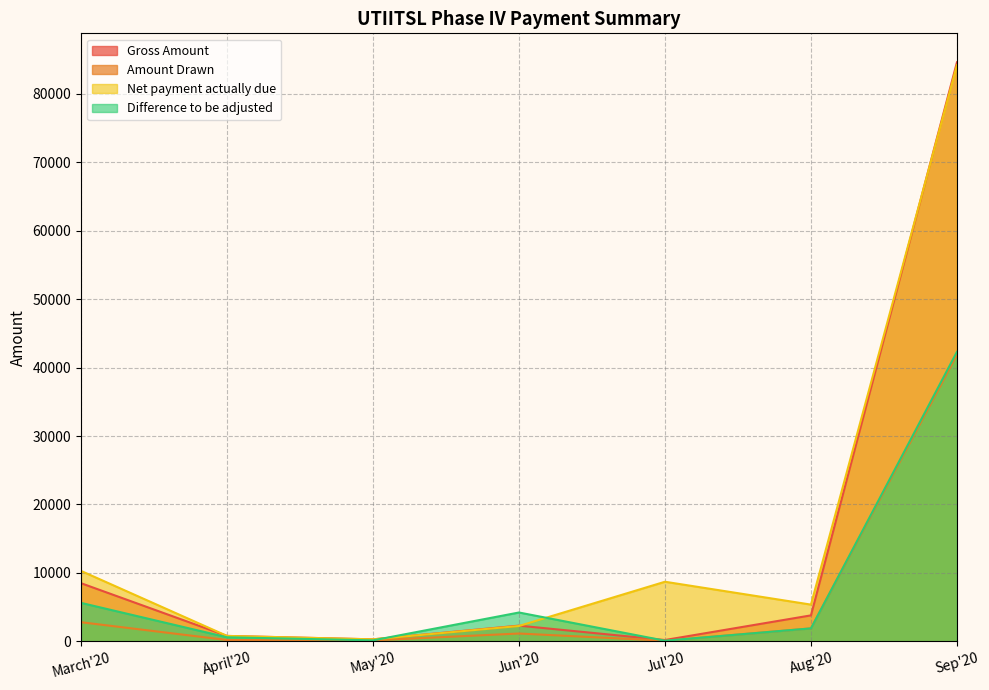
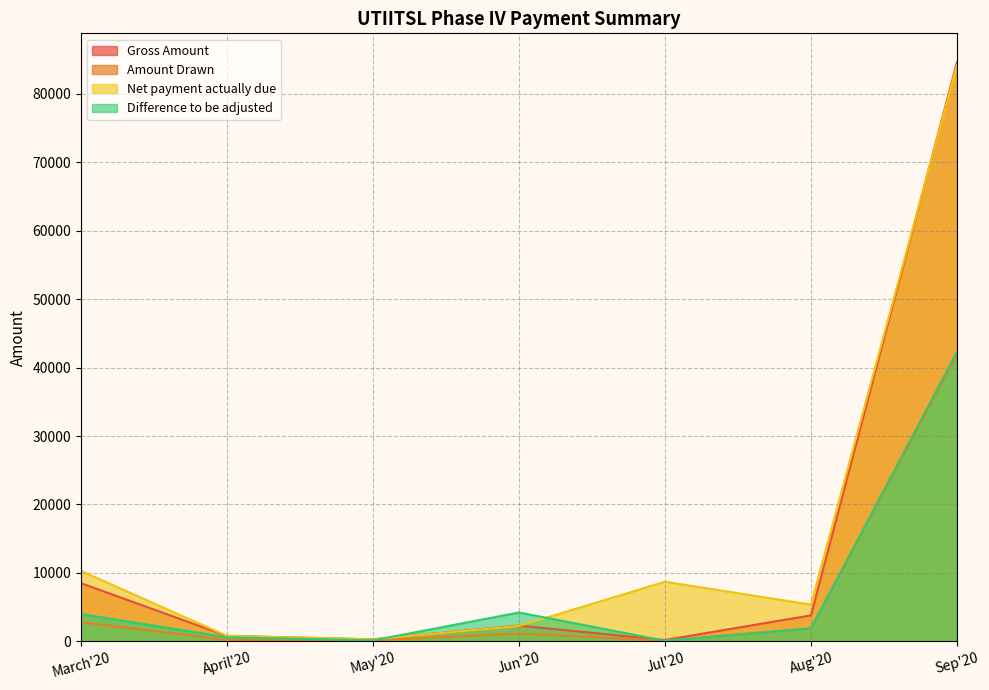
  {
    "Net payment actually due": {
      "March'20": 10000,
      "Jul'20": 9000,
      "Aug'20": 5000,
      "Sep'20": 84000
    },
    "Difference to be adjusted": {
-     "March'20": 6000,
+     "March'20": 4000,
      "Jun'20": 4000,
      "Sep'20": 42000
    }
  }
